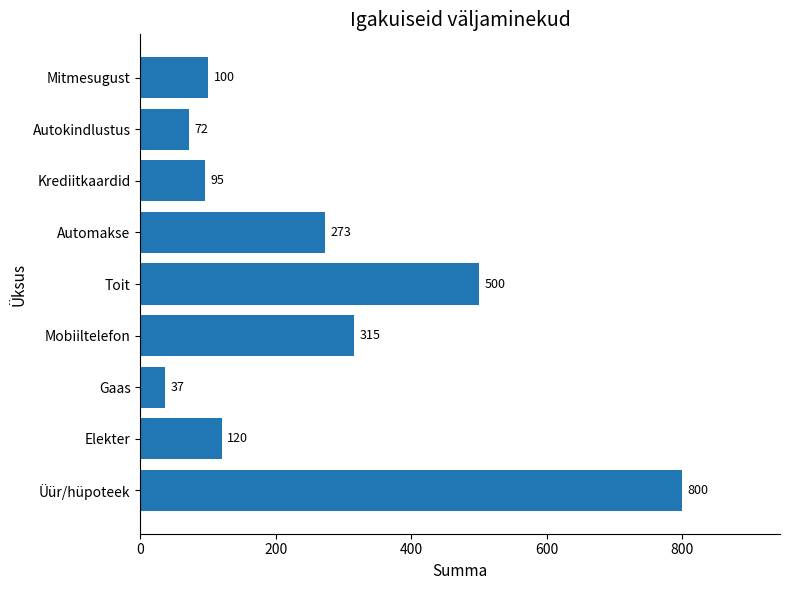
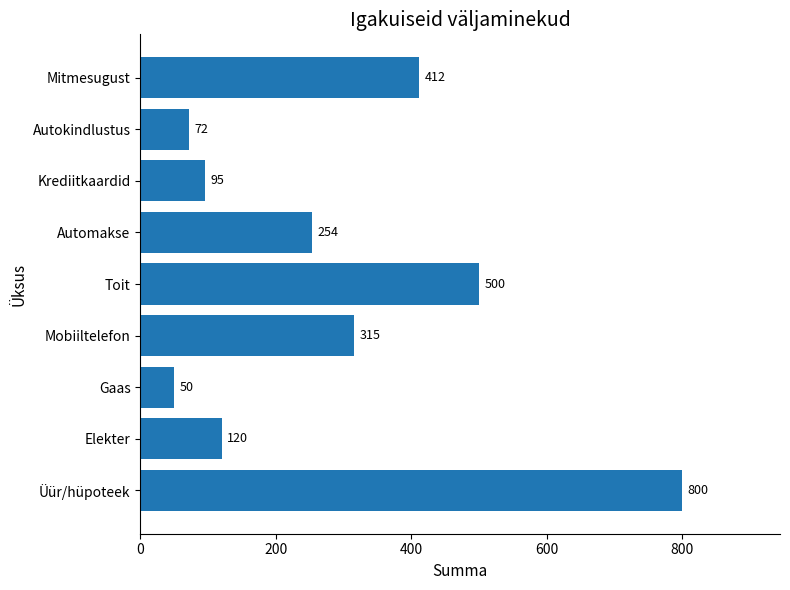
  {
-   "Mitmesugust": 100,
+   "Mitmesugust": 412,
    "Autokindlustus": 72,
    "Krediitkaardid": 95,
-   "Automakse": 273,
+   "Automakse": 254,
    "Toit": 500,
    "Mobiiltelefon": 315,
-   "Gaas": 37,
+   "Gaas": 50,
    "Elekter": 120,
    "Üür/hüpoteek": 800
  }
